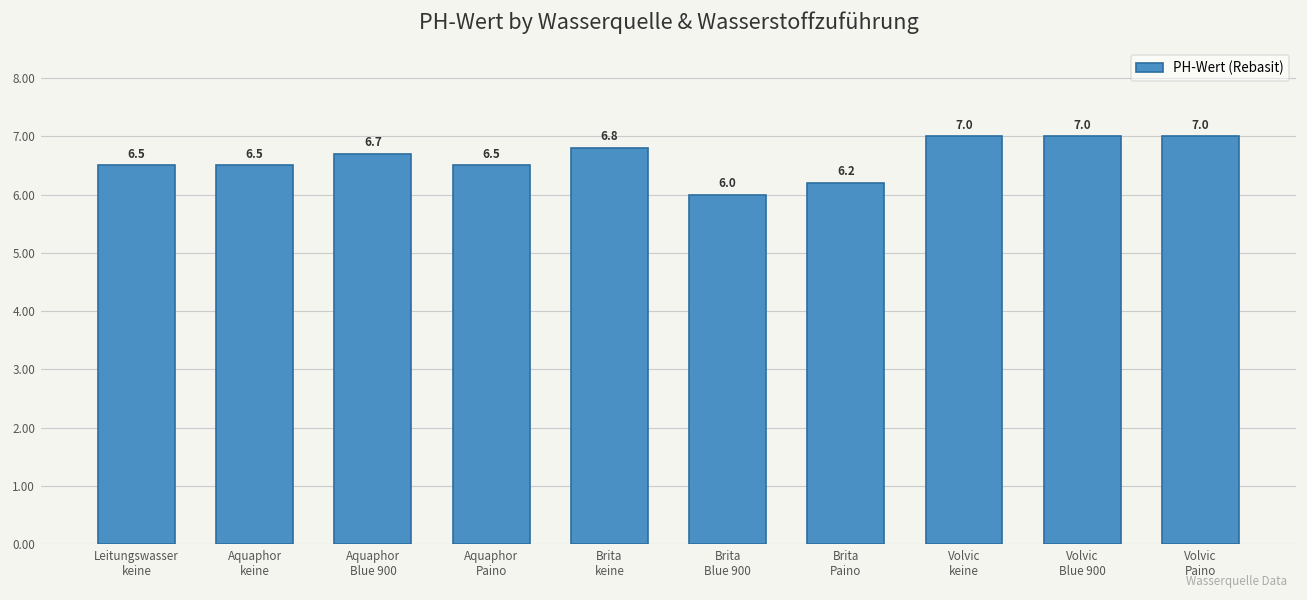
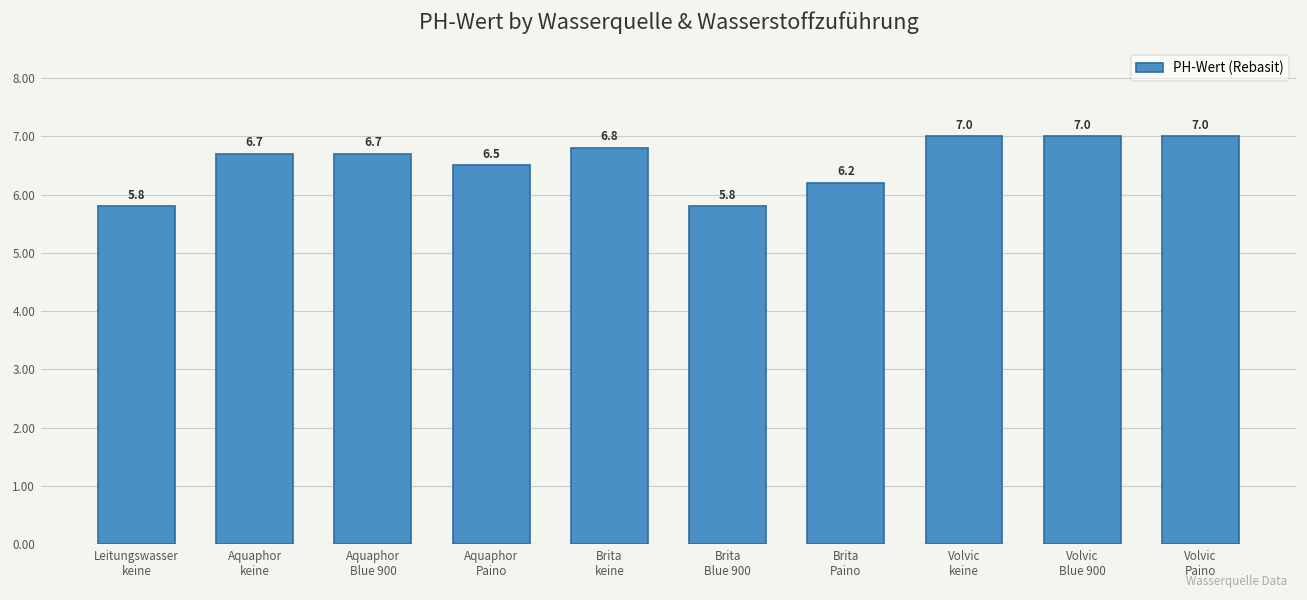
  {
-   "Leitungswasser keine": 6.5,
-   "Aquaphor keine": 6.5,
+   "Leitungswasser keine": 5.8,
+   "Aquaphor keine": 6.7,
    "Aquaphor Blue 900": 6.7,
    "Aquaphor Paino": 6.5,
    "Brita keine": 6.8,
-   "Brita Blue 900": 6.0,
+   "Brita Blue 900": 5.8,
    "Brita Paino": 6.2,
    "Volvic keine": 7.0,
    "Volvic Blue 900": 7.0,
    "Volvic Paino": 7.0
  }
